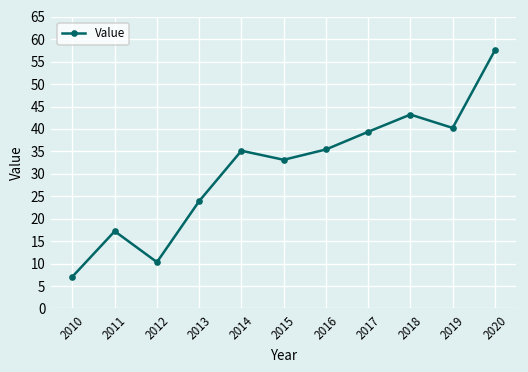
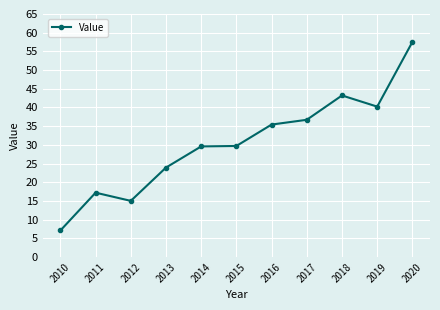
  {
    "2010": 7,
    "2011": 17,
-   "2012": 10,
+   "2012": 15,
    "2013": 24,
-   "2014": 35,
-   "2015": 33,
+   "2014": 30,
+   "2015": 30,
    "2016": 35,
-   "2017": 39,
+   "2017": 37,
    "2018": 43,
    "2019": 40,
    "2020": 58
  }
